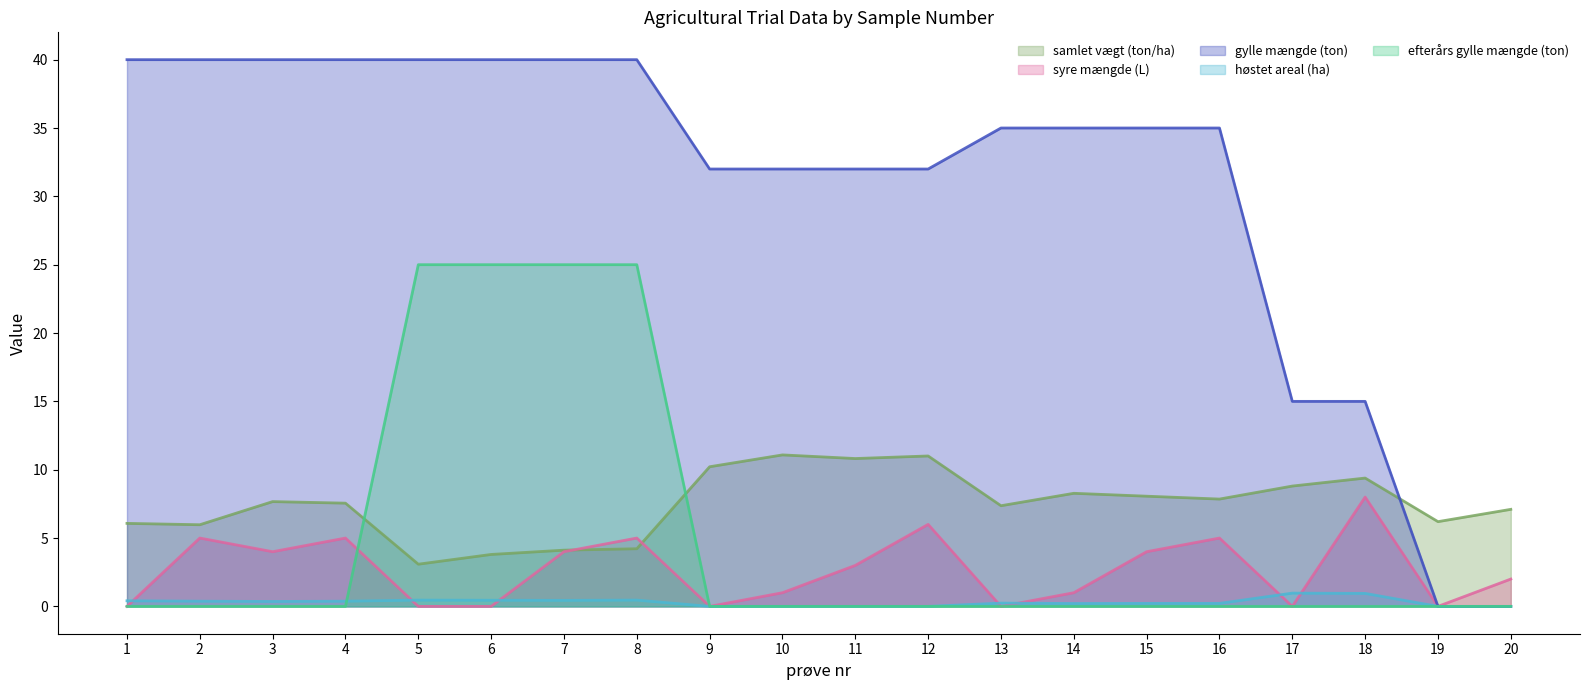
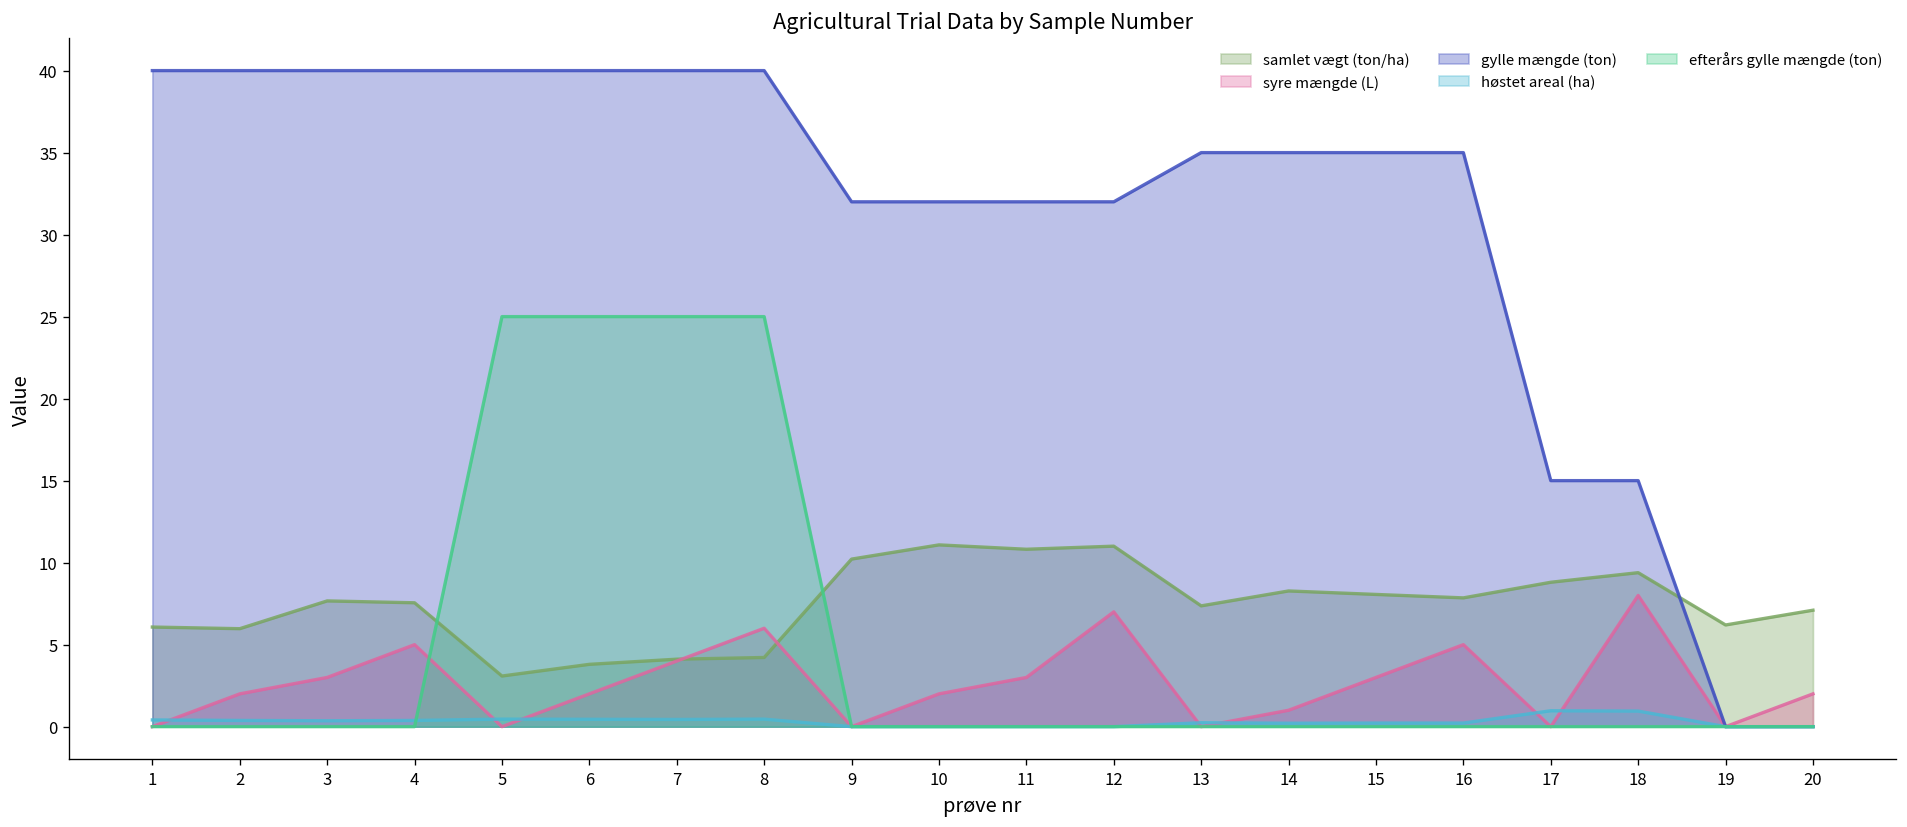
  {
    "syre mængde (L)": {
-     "2": 5,
-     "3": 4,
+     "2": 2,
+     "3": 3,
      "4": 5,
      "5": 0,
-     "6": 0,
-     "8": 5,
-     "10": 1,
+     "6": 2,
+     "8": 6,
+     "10": 2,
      "11": 3,
-     "12": 6,
+     "12": 7,
      "14": 1,
-     "15": 4,
+     "15": 3,
      "16": 5,
      "18": 8,
      "20": 2
    }
  }
